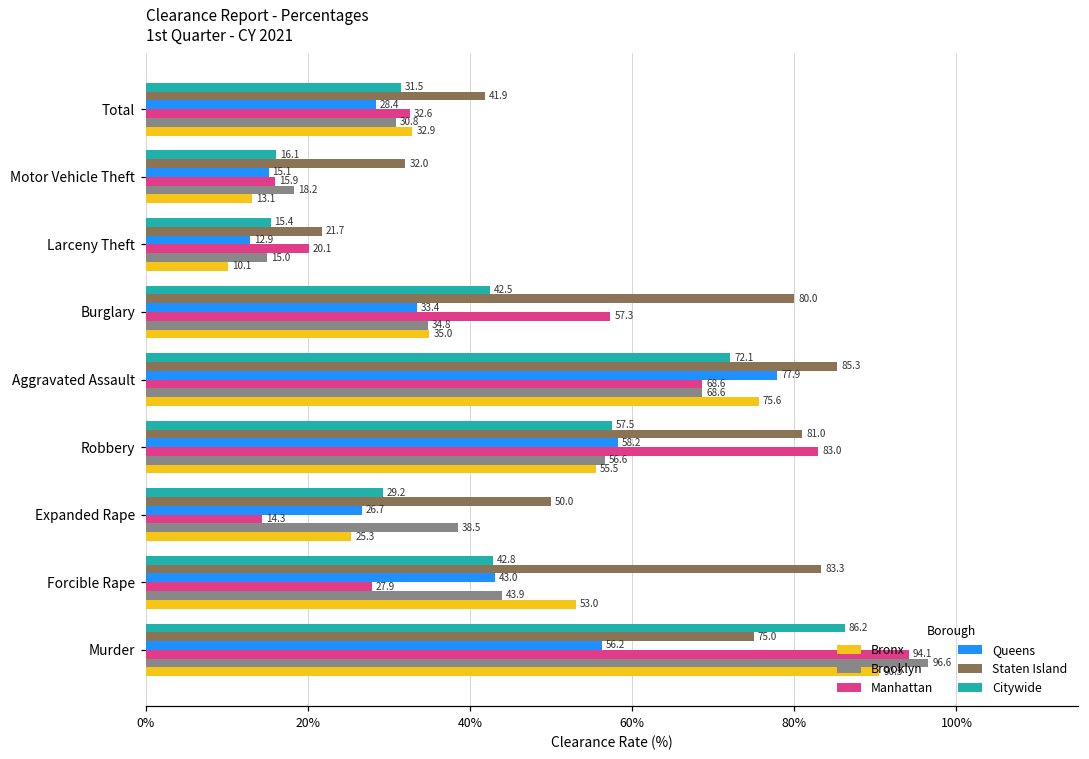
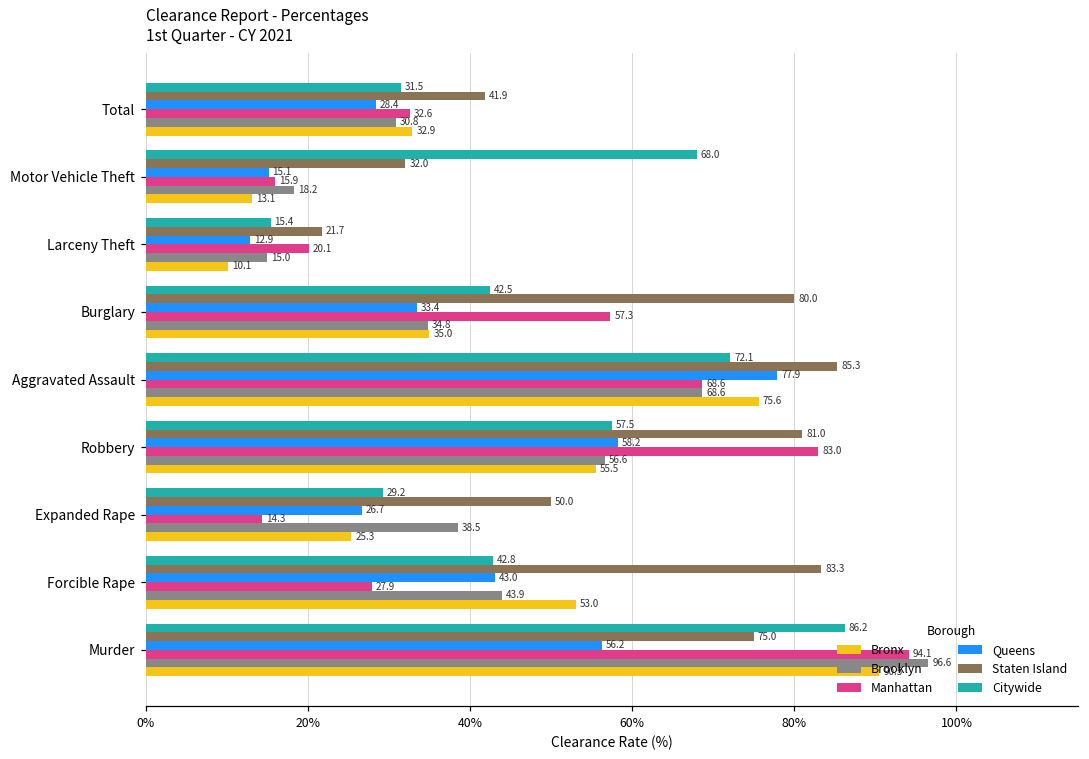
  {
    "Bronx": {
      "Total": 32.9,
      "Motor Vehicle Theft": 13.1,
      "Larceny Theft": 10.1,
      "Burglary": 35.0,
      "Aggravated Assault": 75.6,
      "Robbery": 55.5,
      "Expanded Rape": 25.3,
      "Forcible Rape": 53.0,
      "Murder": 90.5
    },
    "Manhattan": {
      "Total": 32.6,
      "Motor Vehicle Theft": 15.9,
      "Larceny Theft": 20.1,
      "Burglary": 57.3,
      "Aggravated Assault": 68.6,
      "Robbery": 83.0,
      "Expanded Rape": 14.3,
      "Forcible Rape": 27.9,
      "Murder": 94.1
    },
    "Queens": {
      "Total": 28.4,
      "Motor Vehicle Theft": 15.1,
      "Larceny Theft": 12.9,
      "Burglary": 33.4,
      "Aggravated Assault": 77.9,
      "Robbery": 58.2,
      "Expanded Rape": 26.7,
      "Forcible Rape": 43.0,
      "Murder": 56.2
    },
    "Citywide": {
      "Total": 31.5,
-     "Motor Vehicle Theft": 16.1,
+     "Motor Vehicle Theft": 68.0,
      "Larceny Theft": 15.4,
      "Burglary": 42.5,
      "Aggravated Assault": 72.1,
      "Robbery": 57.5,
      "Expanded Rape": 29.2,
      "Forcible Rape": 42.8,
      "Murder": 86.2
    }
  }
